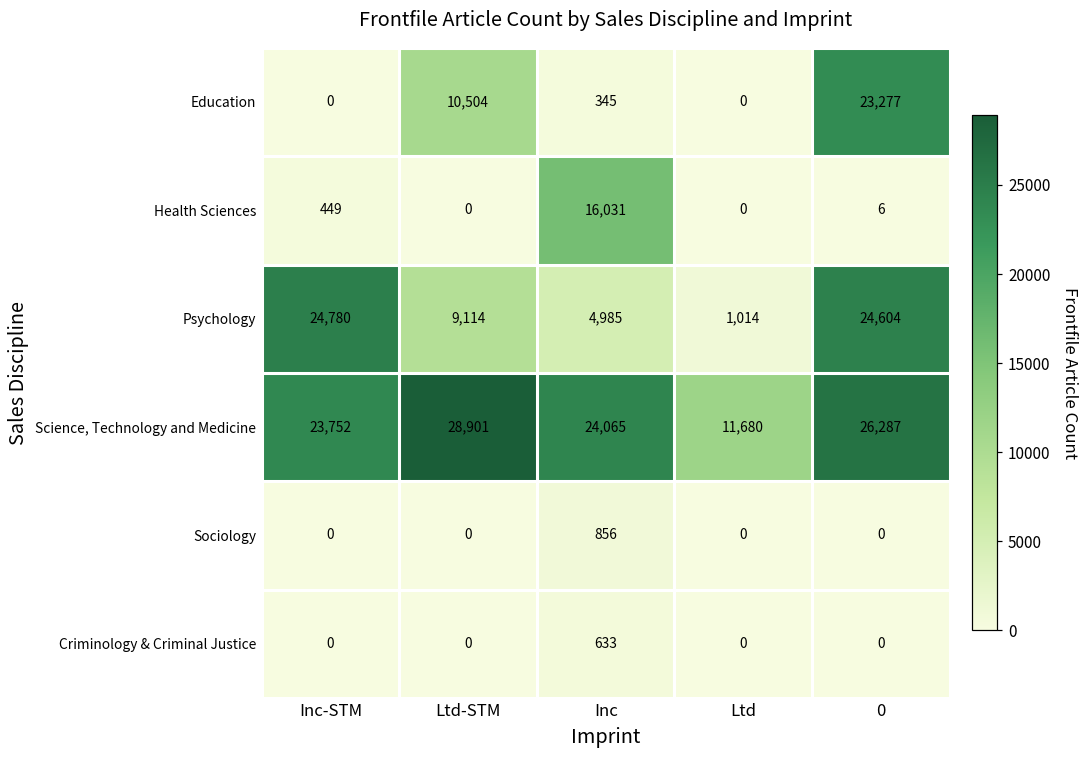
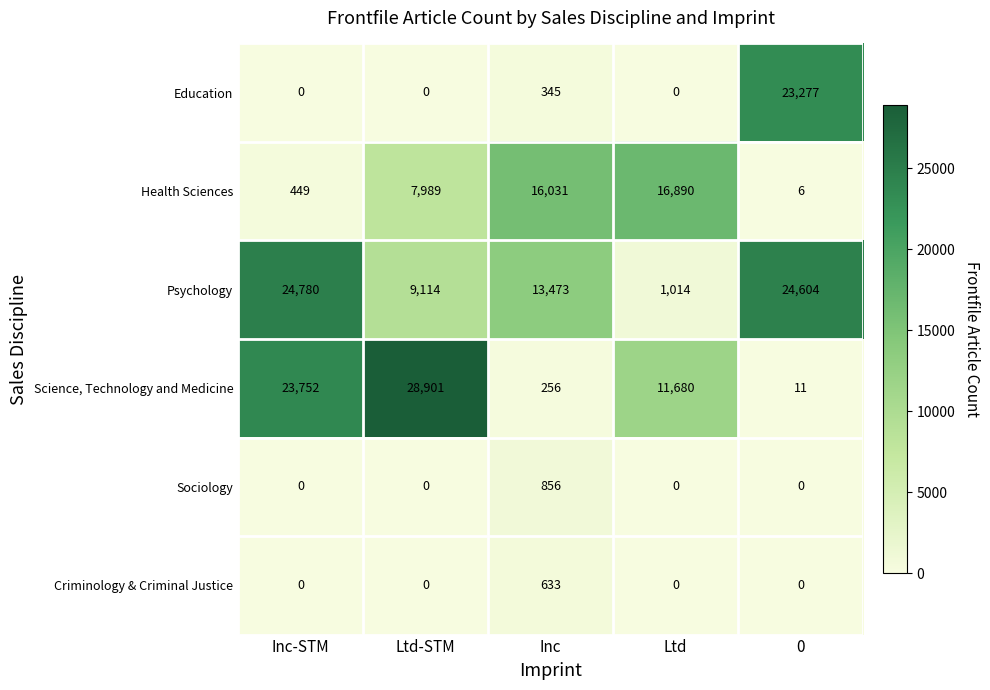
  {
    "Education": {
      "Inc-STM": "0",
-     "Ltd-STM": "10,504",
+     "Ltd-STM": "0",
      "Inc": "345",
      "Ltd": "0",
      "0": "23,277"
    },
    "Health Sciences": {
      "Inc-STM": "449",
-     "Ltd-STM": "0",
+     "Ltd-STM": "7,989",
      "Inc": "16,031",
-     "Ltd": "0",
+     "Ltd": "16,890",
      "0": "6"
    },
    "Psychology": {
      "Inc-STM": "24,780",
      "Ltd-STM": "9,114",
-     "Inc": "4,985",
+     "Inc": "13,473",
      "Ltd": "1,014",
      "0": "24,604"
    },
    "Science, Technology and Medicine": {
      "Inc-STM": "23,752",
      "Ltd-STM": "28,901",
-     "Inc": "24,065",
+     "Inc": "256",
      "Ltd": "11,680",
-     "0": "26,287"
+     "0": "11"
    },
    "Sociology": {
      "Inc-STM": "0",
      "Ltd-STM": "0",
      "Inc": "856",
      "Ltd": "0",
      "0": "0"
    },
    "Criminology & Criminal Justice": {
      "Inc-STM": "0",
      "Ltd-STM": "0",
      "Inc": "633",
      "Ltd": "0",
      "0": "0"
    }
  }
